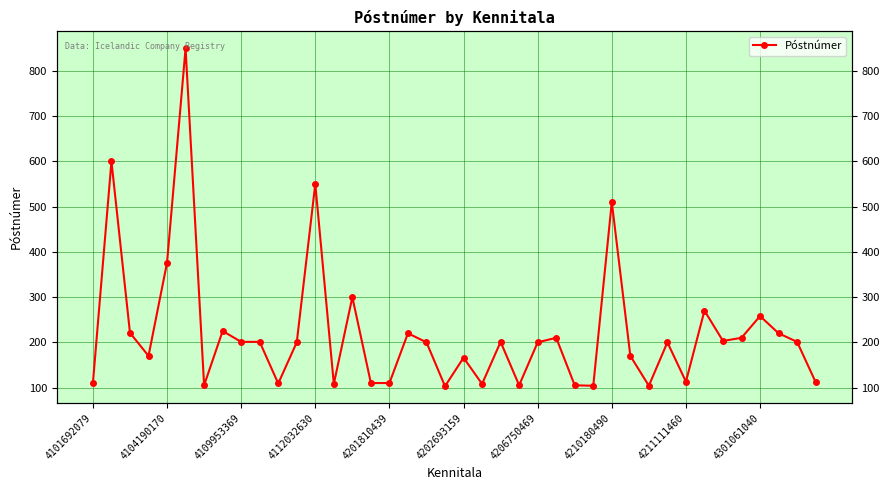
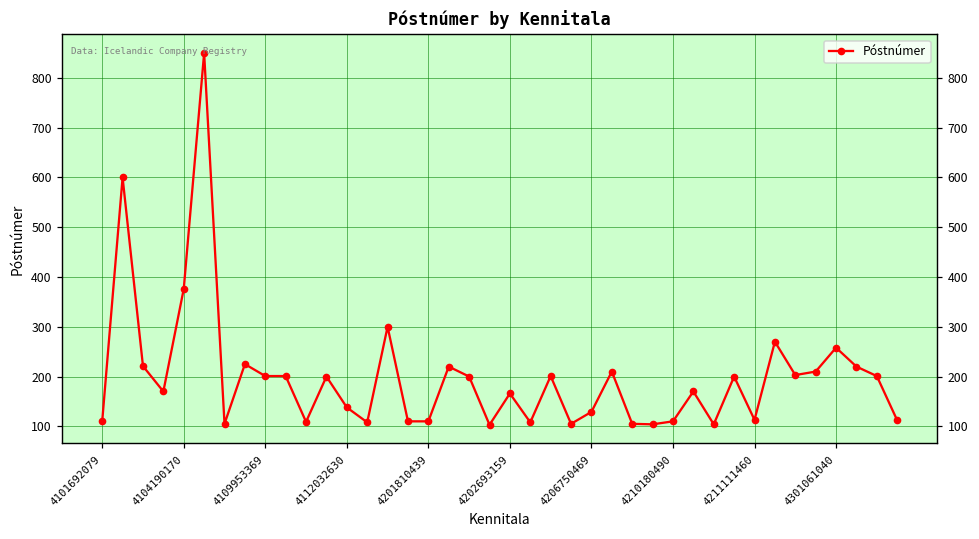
  {
    "4101692079": 110,
    "4104190170": 380,
    "4109953369": 200,
-   "4112032630": 550,
+   "4112032630": 140,
    "4201810439": 110,
    "4202693159": 170,
-   "4206750469": 200,
-   "4210180490": 510,
+   "4206750469": 130,
+   "4210180490": 110,
    "4211111460": 110,
    "4301061040": 260
  }
